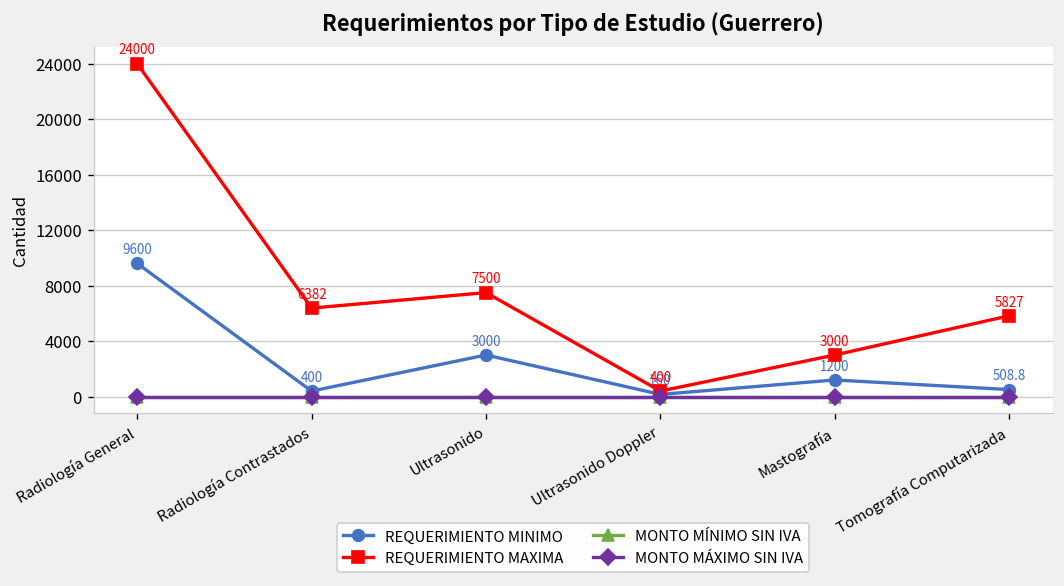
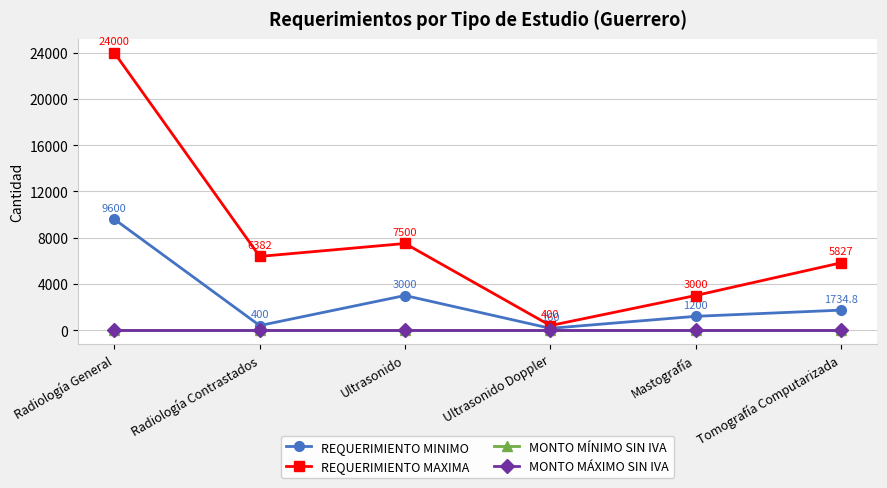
  {
    "REQUERIMIENTO MINIMO": {
      "Radiología General": 9600,
      "Radiología Contrastados": 400,
      "Ultrasonido": 3000,
      "Mastografía": 1200,
-     "Tomografía Computarizada": 508.8
+     "Tomografía Computarizada": 1734.8
    },
    "REQUERIMIENTO MAXIMA": {
      "Radiología General": 24000,
      "Radiología Contrastados": 6382,
      "Ultrasonido": 7500,
      "Mastografía": 3000,
      "Tomografía Computarizada": 5827
    },
    "MONTO MÁXIMO SIN IVA": {
      "Radiología General": 0,
      "Radiología Contrastados": 0,
      "Ultrasonido": 0,
      "Mastografía": 0,
      "Tomografía Computarizada": 0
    }
  }
